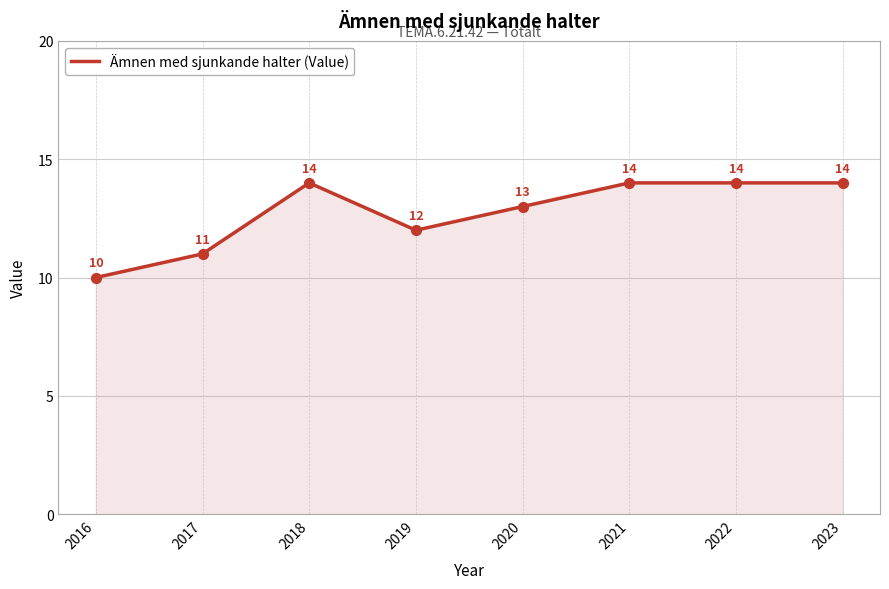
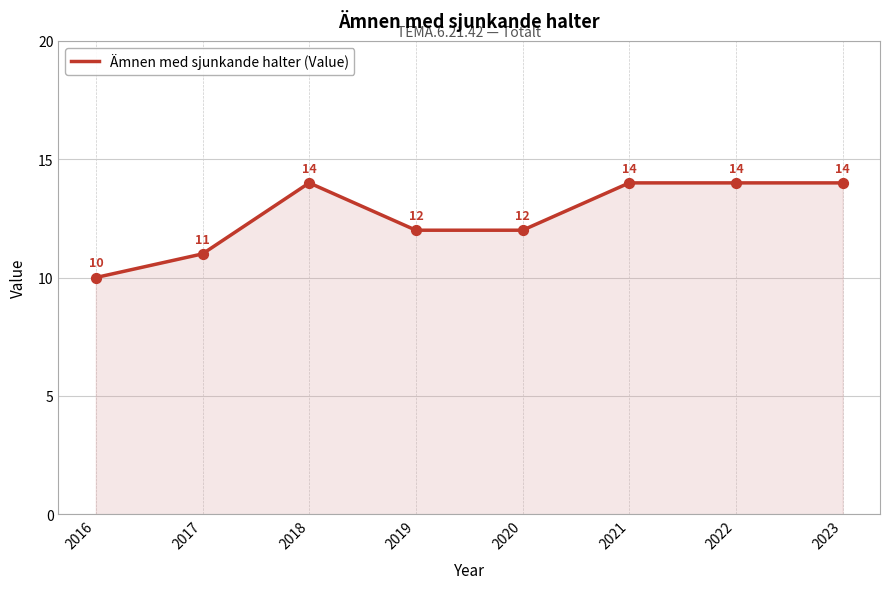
  {
    "2016": 10,
    "2017": 11,
    "2018": 14,
    "2019": 12,
-   "2020": 13,
+   "2020": 12,
    "2021": 14,
    "2022": 14,
    "2023": 14
  }
